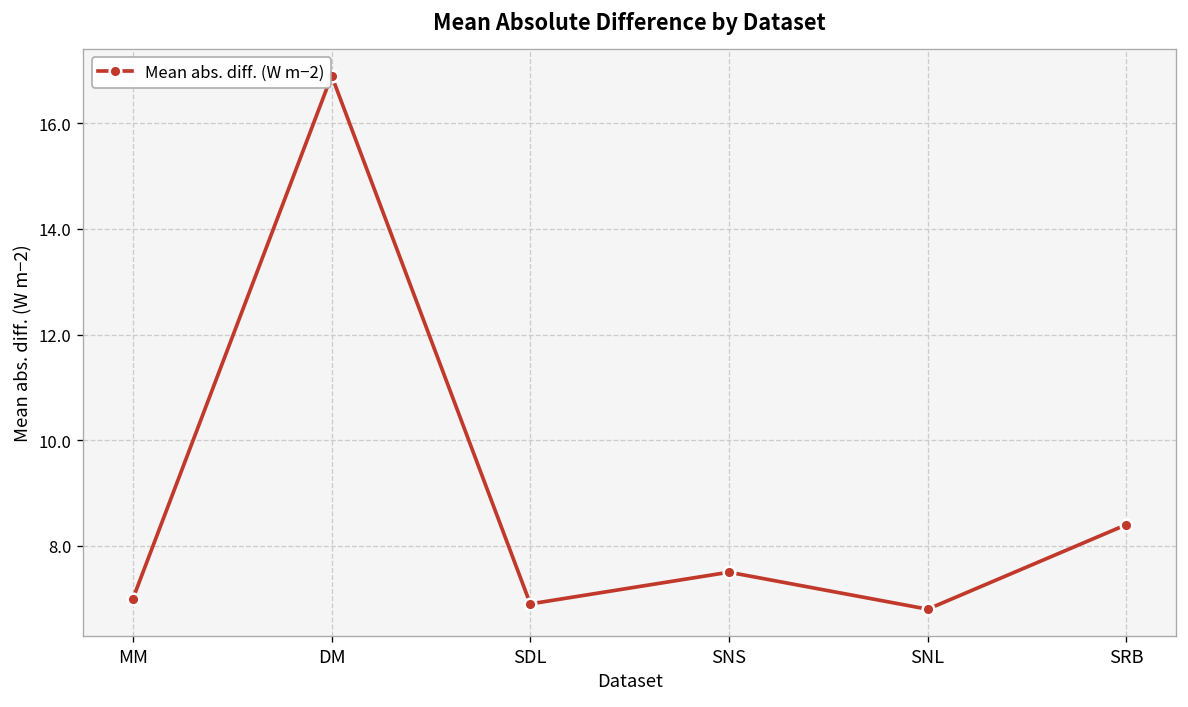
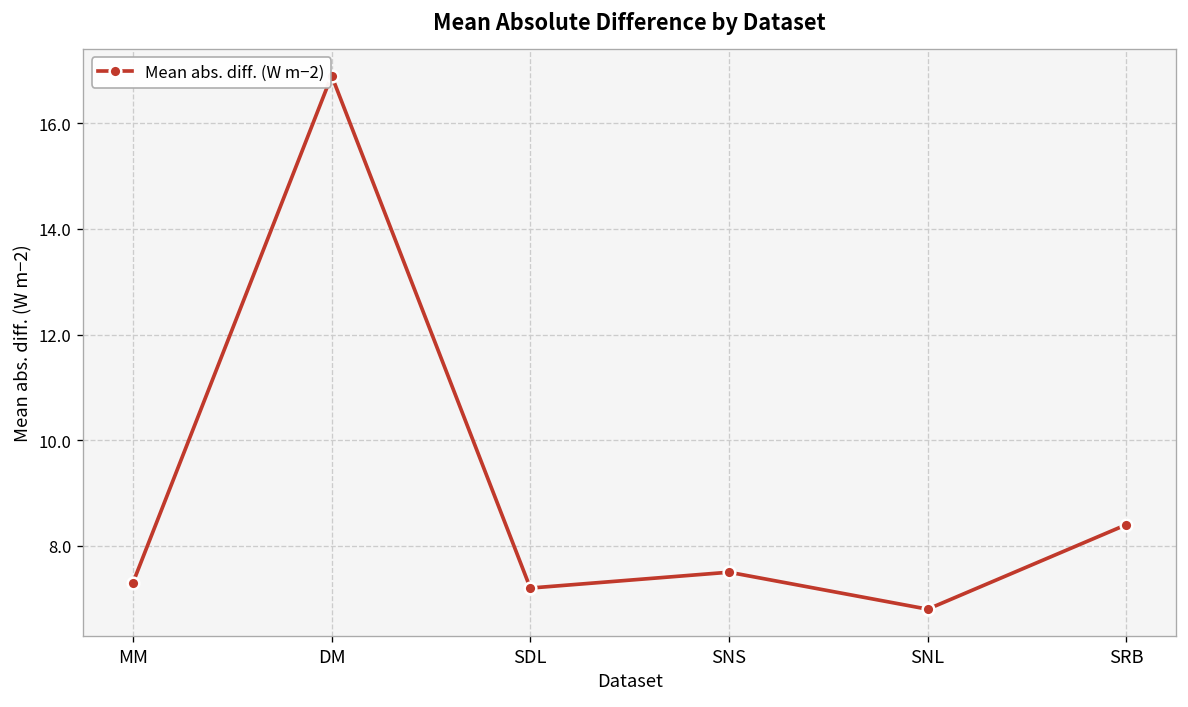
  {
-   "MM": 7.0,
+   "MM": 7.3,
    "DM": 16.9,
-   "SDL": 6.9,
+   "SDL": 7.2,
    "SNS": 7.5,
    "SNL": 6.8,
    "SRB": 8.4
  }
